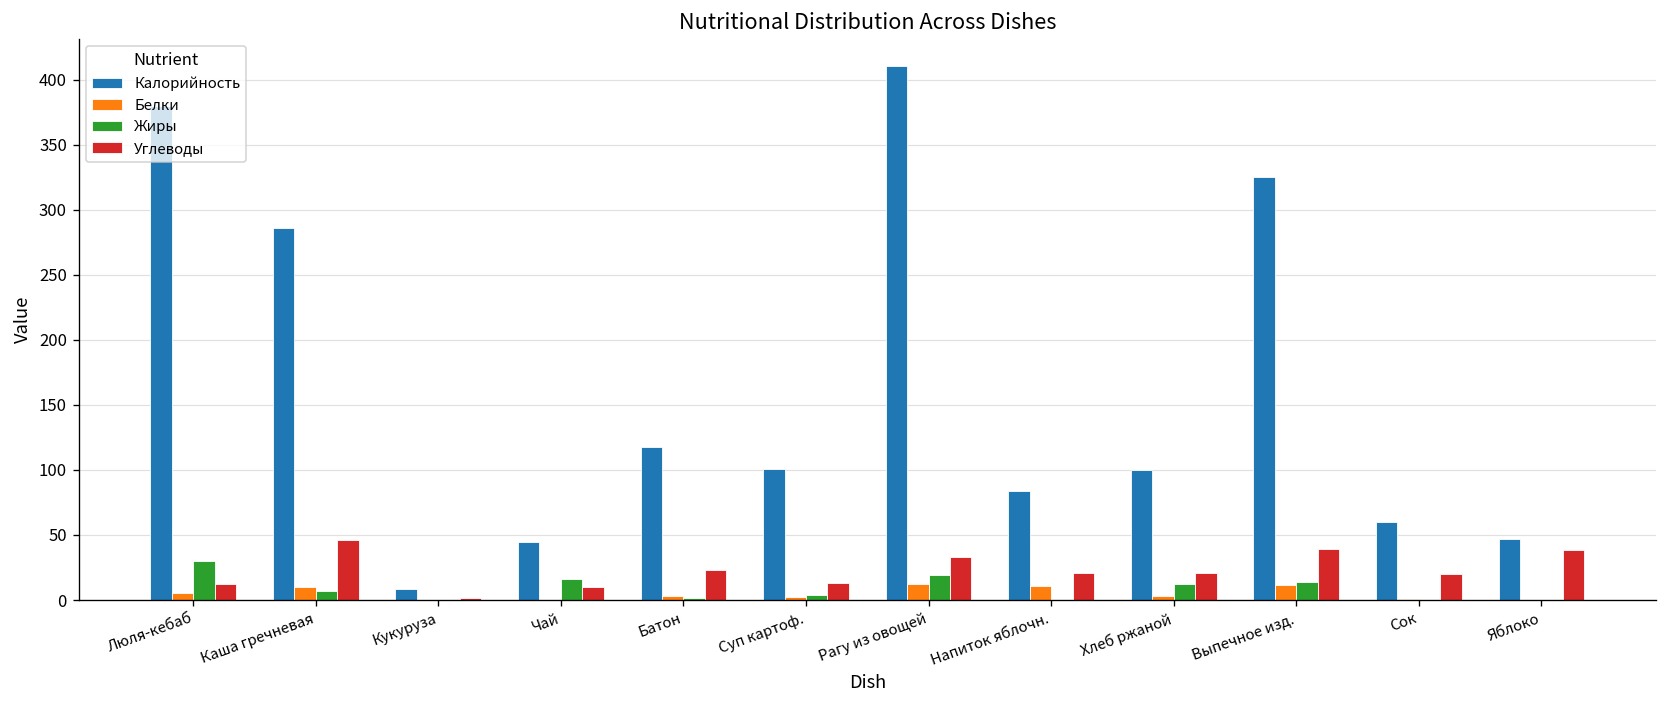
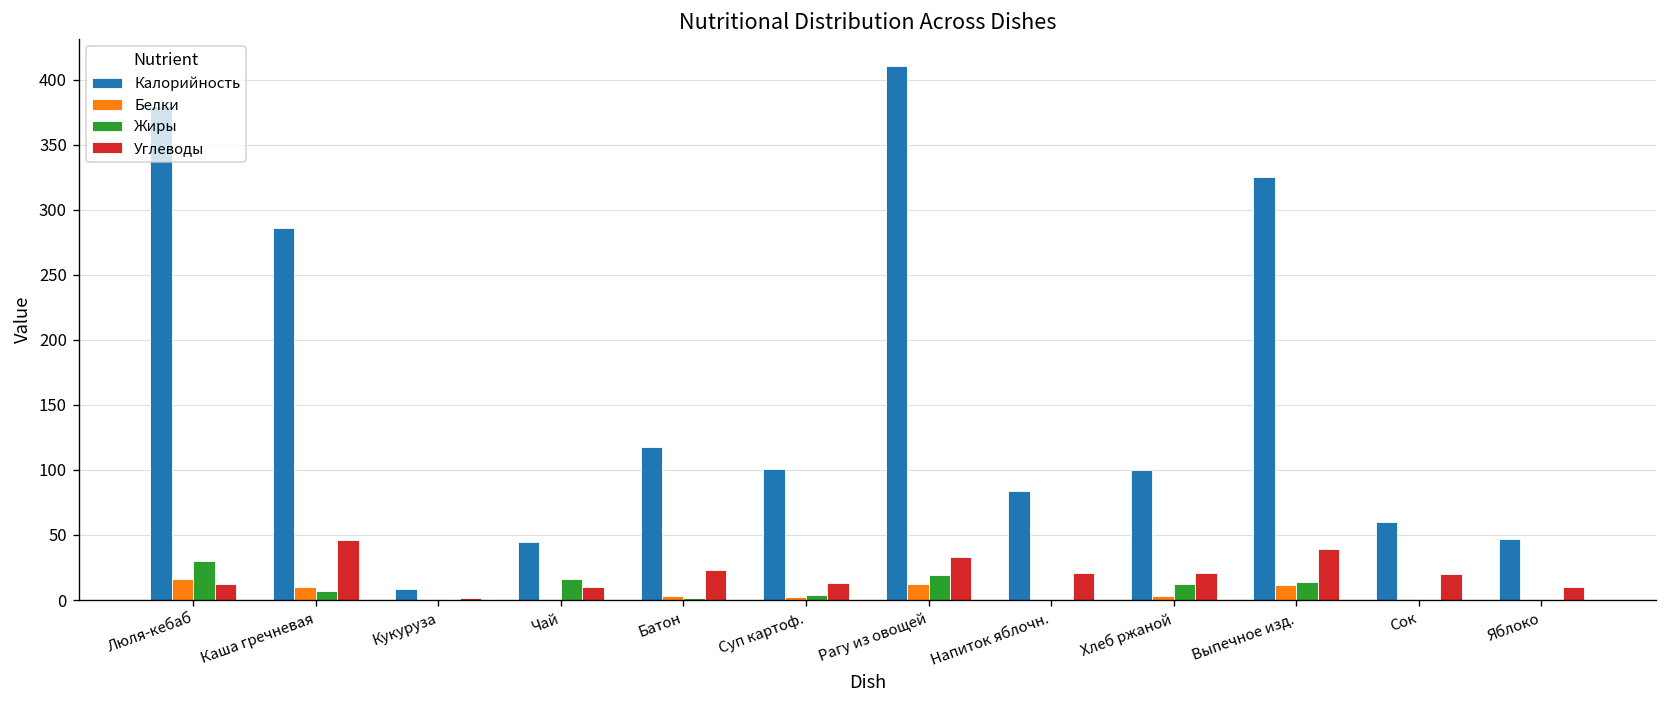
  {
    "Калорийность": {
      "Каша гречневая": 286,
      "Кукуруза": 8,
      "Чай": 45,
      "Батон": 118,
      "Суп картоф.": 101,
      "Рагу из овощей": 411,
      "Напиток яблочн.": 84,
      "Хлеб ржаной": 100,
      "Выпечное изд.": 325,
      "Сок": 60,
      "Яблоко": 47
    },
    "Белки": {
-     "Люля-кебаб": 5,
+     "Люля-кебаб": 16,
      "Каша гречневая": 10,
      "Батон": 3,
      "Суп картоф.": 3,
      "Рагу из овощей": 12,
-     "Напиток яблочн.": 11,
+     "Напиток яблочн.": 0,
      "Хлеб ржаной": 3,
      "Выпечное изд.": 11
    },
    "Жиры": {
      "Люля-кебаб": 30,
      "Каша гречневая": 7,
      "Чай": 16,
      "Суп картоф.": 4,
      "Рагу из овощей": 19,
      "Хлеб ржаной": 12,
      "Выпечное изд.": 14
    },
    "Углеводы": {
      "Люля-кебаб": 12,
      "Каша гречневая": 46,
      "Чай": 10,
      "Батон": 23,
      "Суп картоф.": 13,
      "Рагу из овощей": 33,
      "Напиток яблочн.": 20,
      "Хлеб ржаной": 21,
      "Выпечное изд.": 39,
      "Сок": 20,
-     "Яблоко": 39
+     "Яблоко": 10
    }
  }
